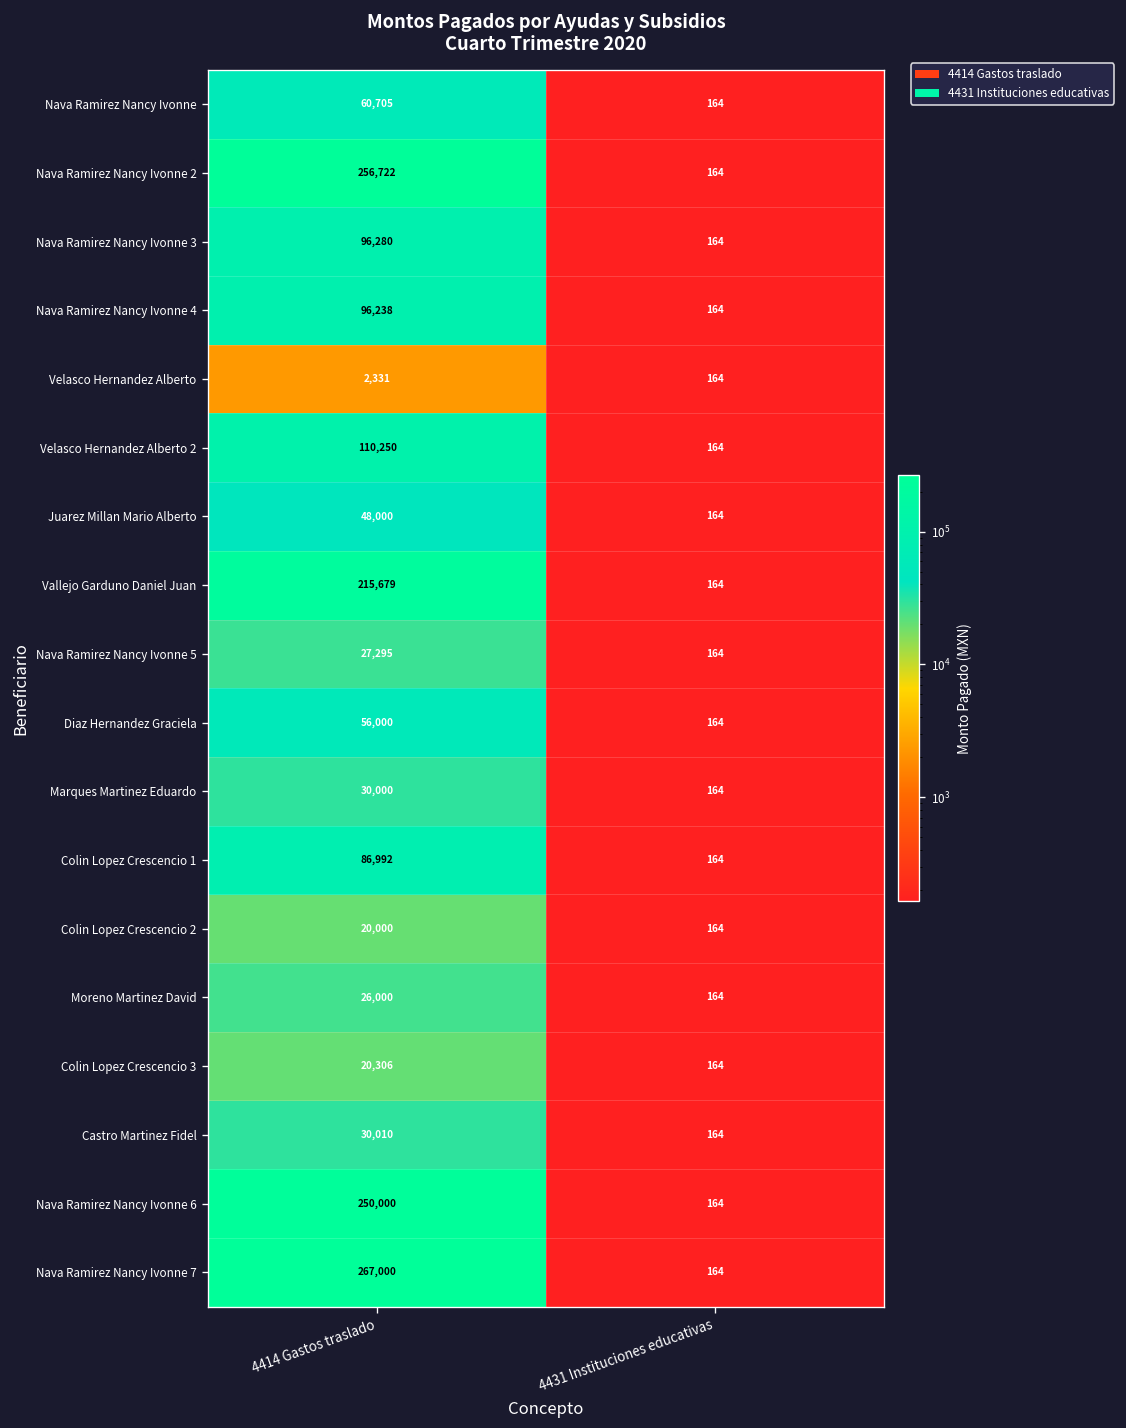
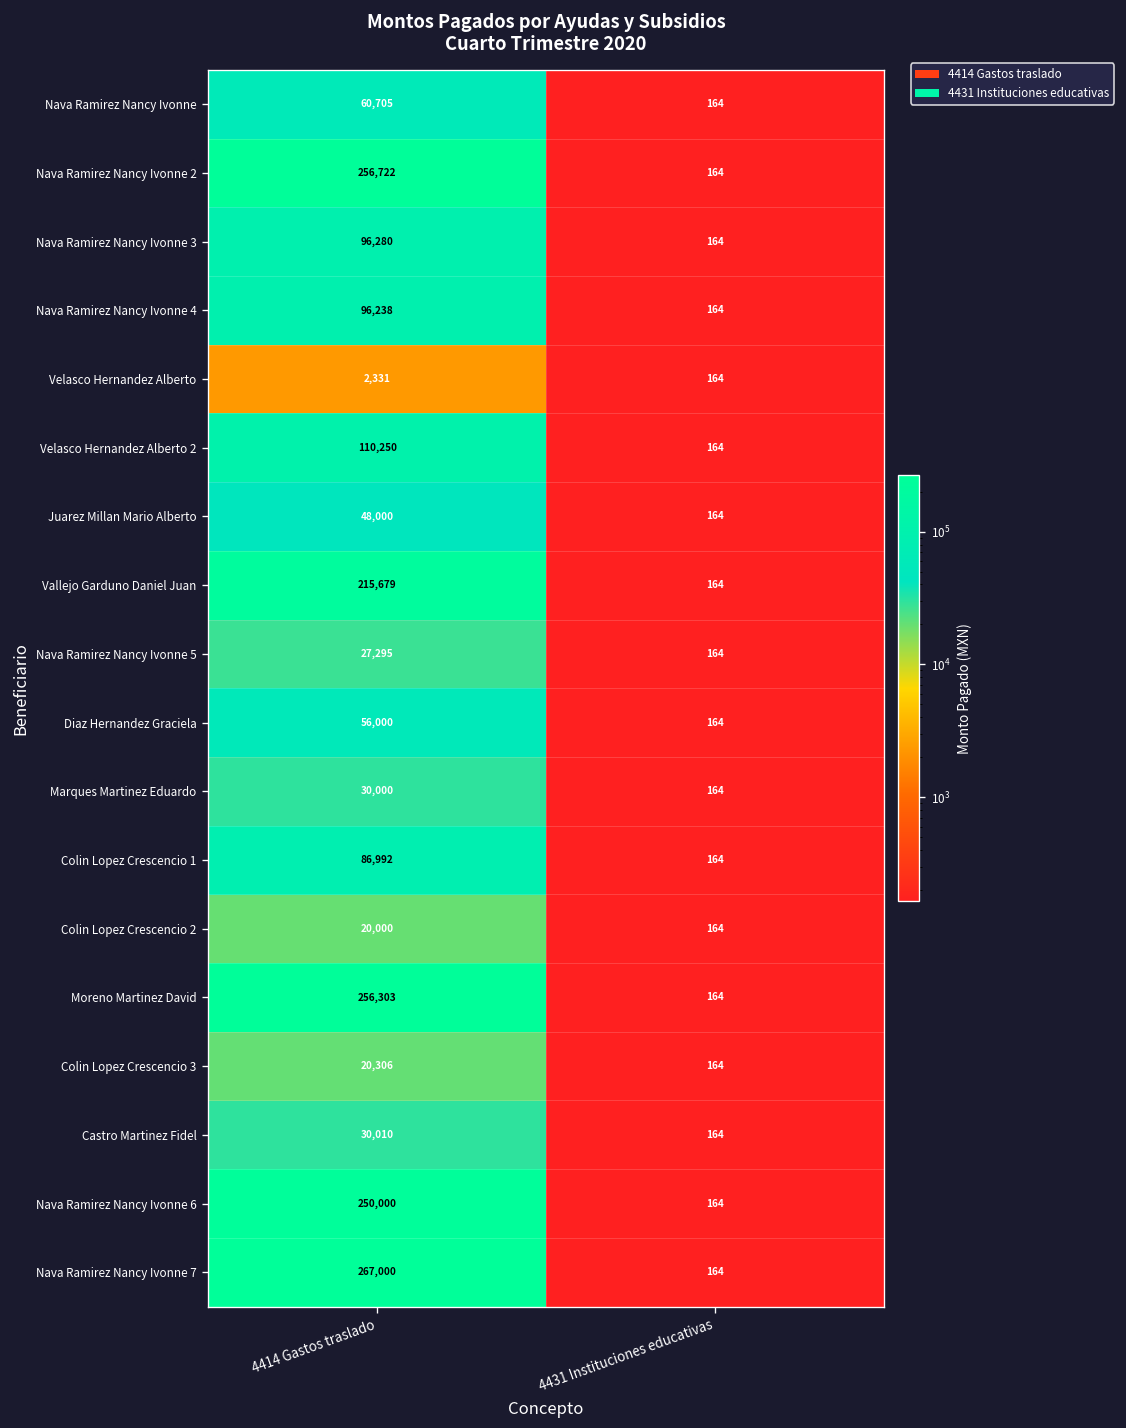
  {
    "Nava Ramirez Nancy Ivonne": {
      "4414 Gastos traslado": "60,705",
      "4431 Instituciones educativas": "164"
    },
    "Nava Ramirez Nancy Ivonne 2": {
      "4414 Gastos traslado": "256,722",
      "4431 Instituciones educativas": "164"
    },
    "Nava Ramirez Nancy Ivonne 3": {
      "4414 Gastos traslado": "96,280",
      "4431 Instituciones educativas": "164"
    },
    "Nava Ramirez Nancy Ivonne 4": {
      "4414 Gastos traslado": "96,238",
      "4431 Instituciones educativas": "164"
    },
    "Velasco Hernandez Alberto": {
      "4414 Gastos traslado": "2,331",
      "4431 Instituciones educativas": "164"
    },
    "Velasco Hernandez Alberto 2": {
      "4414 Gastos traslado": "110,250",
      "4431 Instituciones educativas": "164"
    },
    "Juarez Millan Mario Alberto": {
      "4414 Gastos traslado": "48,000",
      "4431 Instituciones educativas": "164"
    },
    "Vallejo Garduno Daniel Juan": {
      "4414 Gastos traslado": "215,679",
      "4431 Instituciones educativas": "164"
    },
    "Nava Ramirez Nancy Ivonne 5": {
      "4414 Gastos traslado": "27,295",
      "4431 Instituciones educativas": "164"
    },
    "Diaz Hernandez Graciela": {
      "4414 Gastos traslado": "56,000",
      "4431 Instituciones educativas": "164"
    },
    "Marques Martinez Eduardo": {
      "4414 Gastos traslado": "30,000",
      "4431 Instituciones educativas": "164"
    },
    "Colin Lopez Crescencio 1": {
      "4414 Gastos traslado": "86,992",
      "4431 Instituciones educativas": "164"
    },
    "Colin Lopez Crescencio 2": {
      "4414 Gastos traslado": "20,000",
      "4431 Instituciones educativas": "164"
    },
    "Moreno Martinez David": {
-     "4414 Gastos traslado": "26,000",
+     "4414 Gastos traslado": "256,303",
      "4431 Instituciones educativas": "164"
    },
    "Colin Lopez Crescencio 3": {
      "4414 Gastos traslado": "20,306",
      "4431 Instituciones educativas": "164"
    },
    "Castro Martinez Fidel": {
      "4414 Gastos traslado": "30,010",
      "4431 Instituciones educativas": "164"
    },
    "Nava Ramirez Nancy Ivonne 6": {
      "4414 Gastos traslado": "250,000",
      "4431 Instituciones educativas": "164"
    },
    "Nava Ramirez Nancy Ivonne 7": {
      "4414 Gastos traslado": "267,000",
      "4431 Instituciones educativas": "164"
    }
  }
